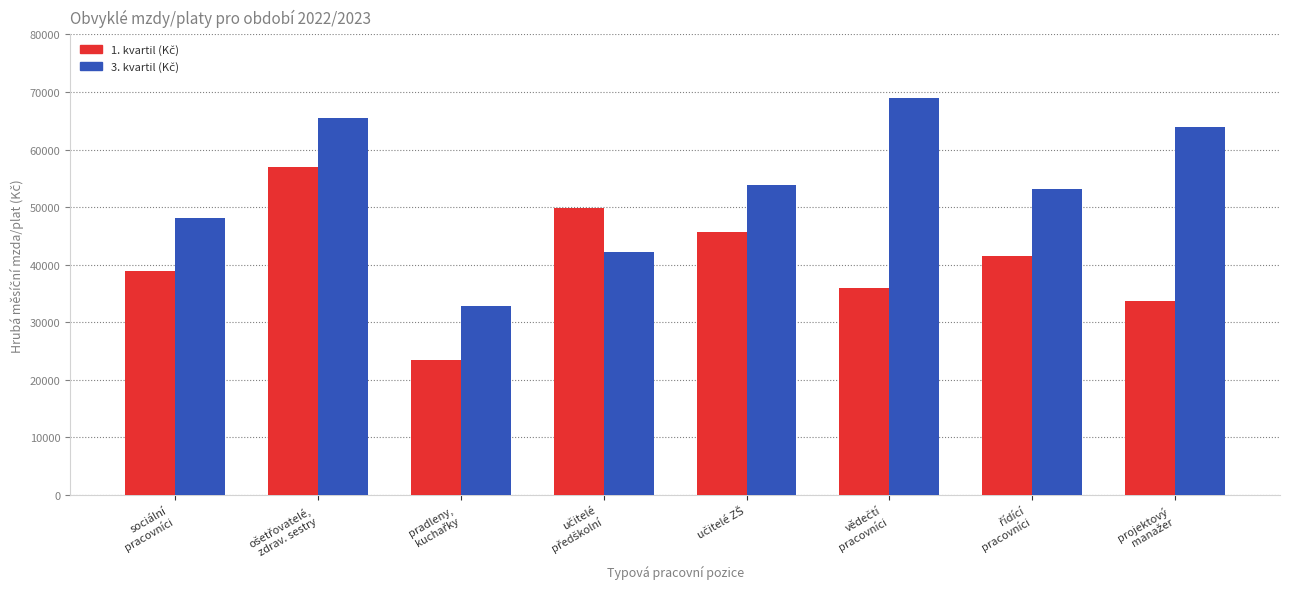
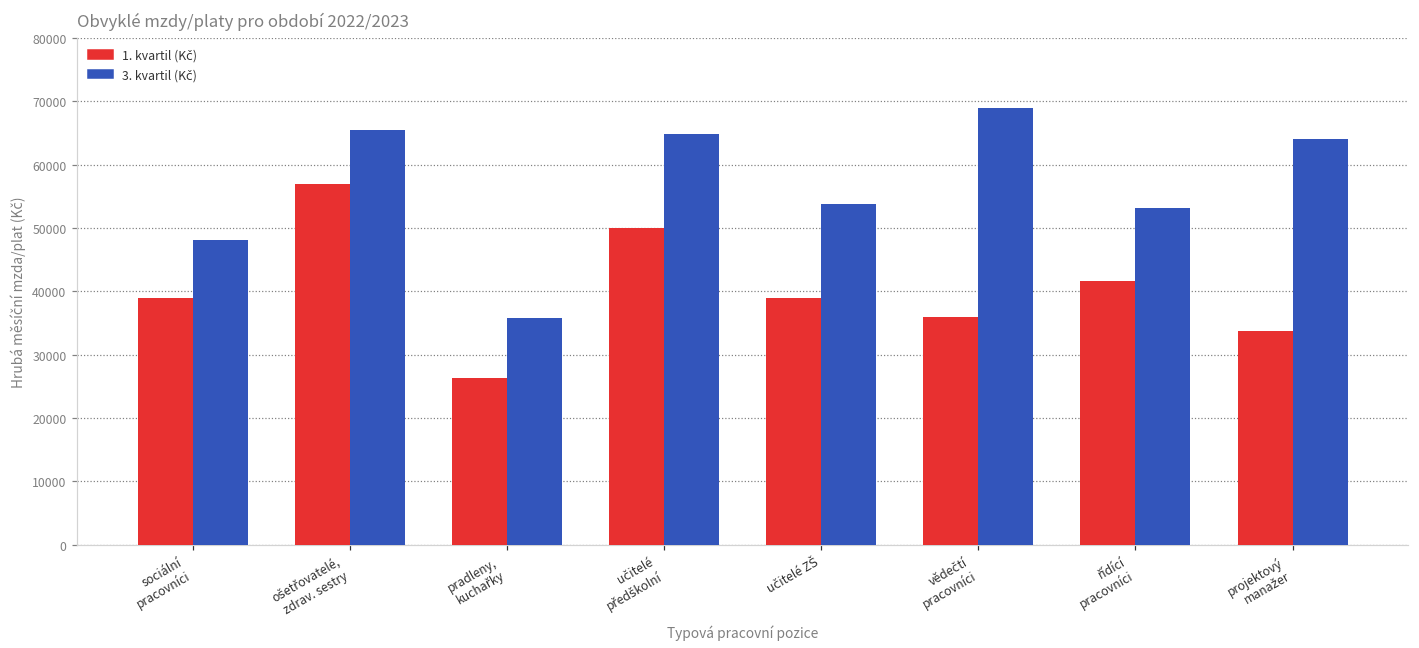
  {
    "1. kvartil (Kč)": {
      "sociální pracovníci": 39000,
      "ošetřovatelé, zdrav. sestry": 57000,
-     "pradleny, kuchařky": 23000,
+     "pradleny, kuchařky": 26000,
      "učitelé předškolní": 50000,
-     "učitelé ZŠ": 46000,
+     "učitelé ZŠ": 39000,
      "vědečtí pracovníci": 36000,
      "řídící pracovníci": 42000,
      "projektový manažer": 34000
    },
    "3. kvartil (Kč)": {
      "sociální pracovníci": 48000,
      "ošetřovatelé, zdrav. sestry": 65000,
-     "pradleny, kuchařky": 33000,
-     "učitelé předškolní": 42000,
+     "pradleny, kuchařky": 36000,
+     "učitelé předškolní": 65000,
      "učitelé ZŠ": 54000,
      "vědečtí pracovníci": 69000,
      "řídící pracovníci": 53000,
      "projektový manažer": 64000
    }
  }
